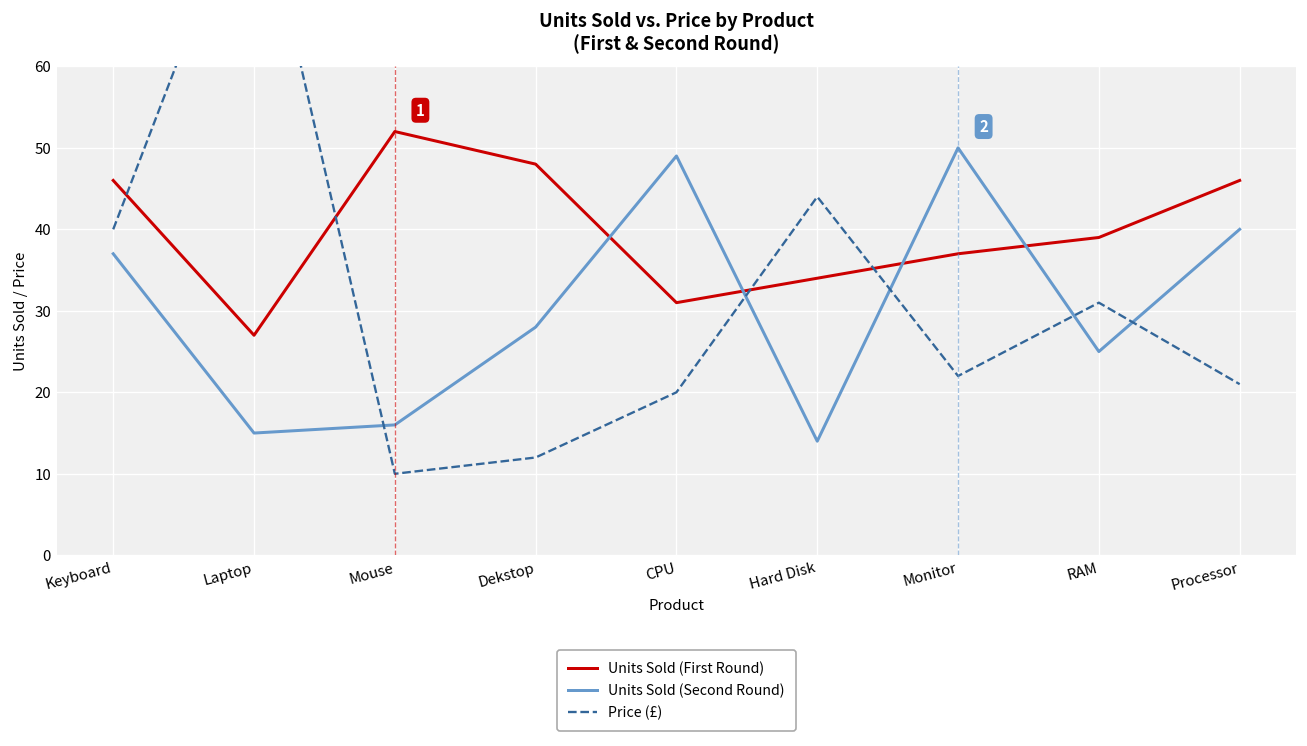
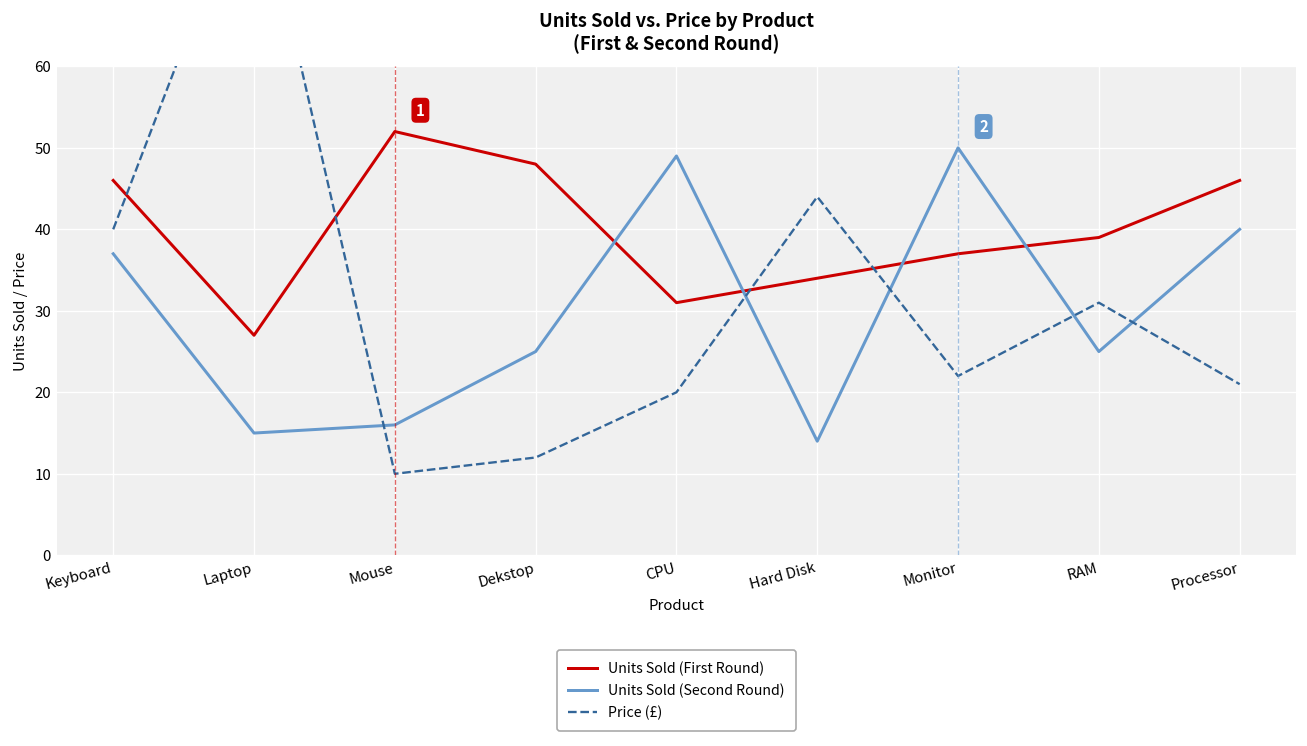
  {
    "Units Sold (First Round)": {
      "Keyboard": 46,
      "Laptop": 27,
      "Dekstop": 48,
      "CPU": 31,
      "Hard Disk": 34,
      "Monitor": 37,
      "RAM": 39,
      "Processor": 46
    },
    "Units Sold (Second Round)": {
      "Keyboard": 37,
      "Laptop": 15,
      "Mouse": 16,
-     "Dekstop": 28,
+     "Dekstop": 25,
      "CPU": 49,
      "Hard Disk": 14,
      "RAM": 25,
      "Processor": 40
    },
    "Price (£)": {
      "Keyboard": 40,
      "Mouse": 10,
      "Dekstop": 12,
      "CPU": 20,
      "Hard Disk": 44,
      "Monitor": 22,
      "RAM": 31,
      "Processor": 21
    }
  }
